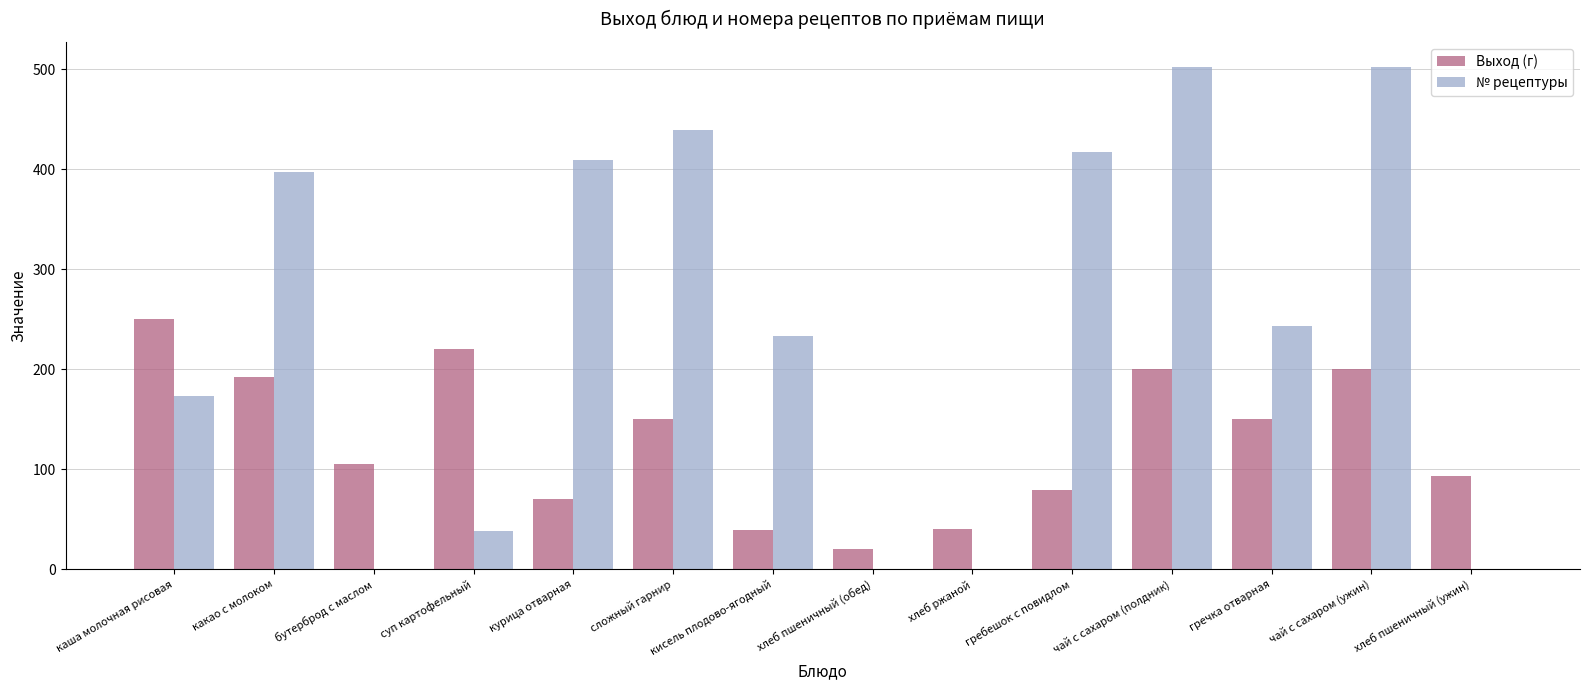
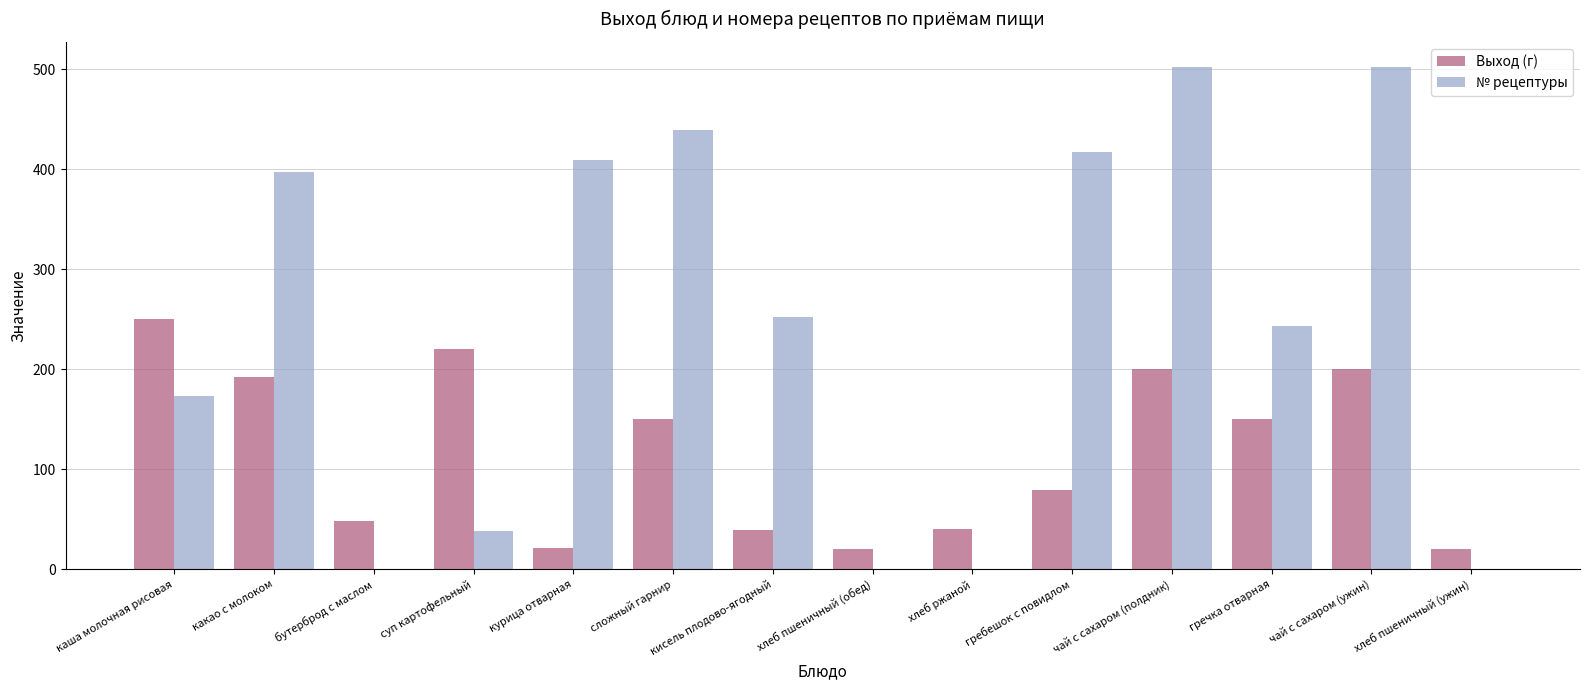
  {
    "Выход (г)": {
      "каша молочная рисовая": 250,
      "какао с молоком": 192,
-     "бутерброд с маслом": 105,
+     "бутерброд с маслом": 48,
      "суп картофельный": 220,
-     "курица отварная": 70,
+     "курица отварная": 21,
      "сложный гарнир": 150,
      "кисель плодово-ягодный": 39,
      "хлеб пшеничный (обед)": 20,
      "хлеб ржаной": 40,
      "гребешок с повидлом": 79,
      "чай с сахаром (полдник)": 200,
      "гречка отварная": 150,
      "чай с сахаром (ужин)": 200,
-     "хлеб пшеничный (ужин)": 93
+     "хлеб пшеничный (ужин)": 20
    },
    "№ рецептуры": {
      "каша молочная рисовая": 173,
      "какао с молоком": 397,
      "бутерброд с маслом": 0,
      "суп картофельный": 38,
      "курица отварная": 409,
      "сложный гарнир": 439,
-     "кисель плодово-ягодный": 233,
+     "кисель плодово-ягодный": 252,
      "хлеб пшеничный (обед)": 0,
      "хлеб ржаной": 0,
      "гребешок с повидлом": 417,
      "чай с сахаром (полдник)": 502,
      "гречка отварная": 243,
      "чай с сахаром (ужин)": 502,
      "хлеб пшеничный (ужин)": 0
    }
  }
